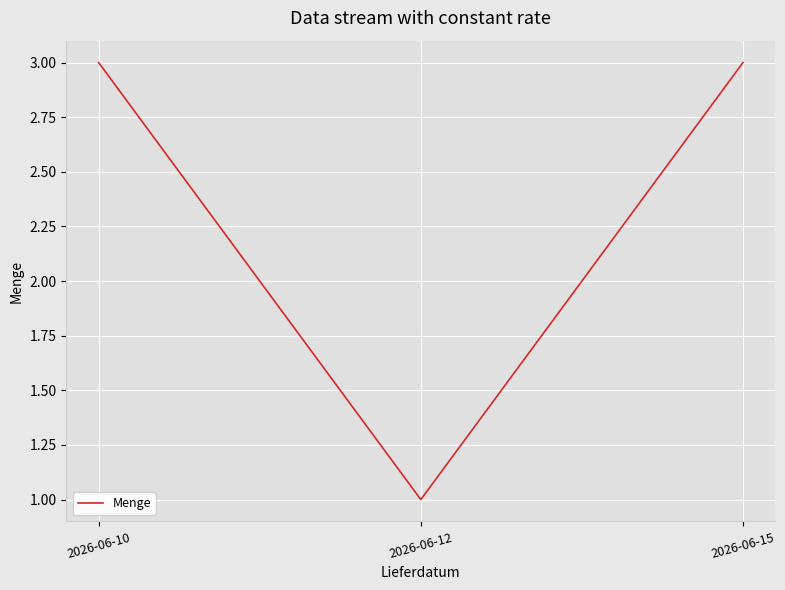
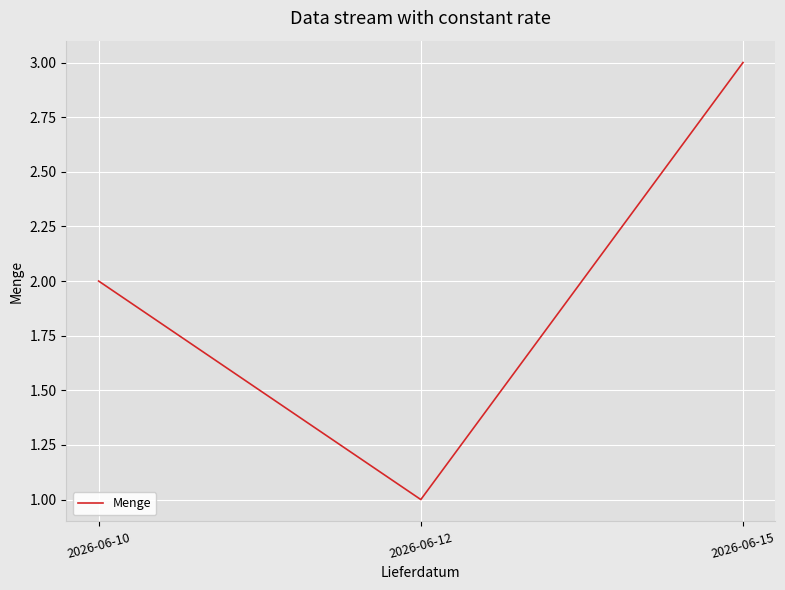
  {
-   "2026-06-10": 3,
+   "2026-06-10": 2,
    "2026-06-12": 1,
    "2026-06-15": 3
  }
